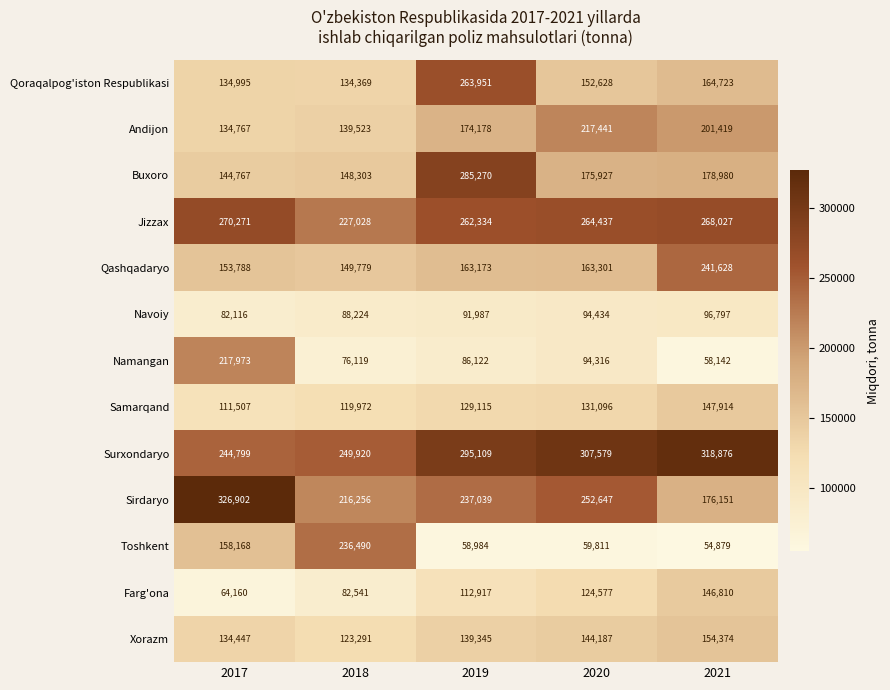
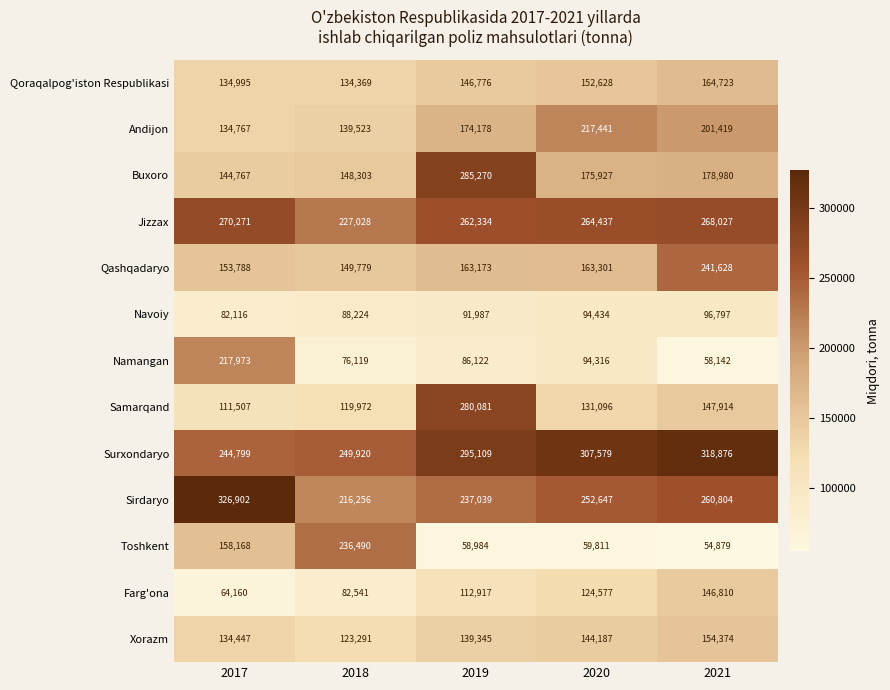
  {
    "Qoraqalpog'iston Respublikasi": {
      "2017": "134,995",
      "2018": "134,369",
-     "2019": "263,951",
+     "2019": "146,776",
      "2020": "152,628",
      "2021": "164,723"
    },
    "Andijon": {
      "2017": "134,767",
      "2018": "139,523",
      "2019": "174,178",
      "2020": "217,441",
      "2021": "201,419"
    },
    "Buxoro": {
      "2017": "144,767",
      "2018": "148,303",
      "2019": "285,270",
      "2020": "175,927",
      "2021": "178,980"
    },
    "Jizzax": {
      "2017": "270,271",
      "2018": "227,028",
      "2019": "262,334",
      "2020": "264,437",
      "2021": "268,027"
    },
    "Qashqadaryo": {
      "2017": "153,788",
      "2018": "149,779",
      "2019": "163,173",
      "2020": "163,301",
      "2021": "241,628"
    },
    "Navoiy": {
      "2017": "82,116",
      "2018": "88,224",
      "2019": "91,987",
      "2020": "94,434",
      "2021": "96,797"
    },
    "Namangan": {
      "2017": "217,973",
      "2018": "76,119",
      "2019": "86,122",
      "2020": "94,316",
      "2021": "58,142"
    },
    "Samarqand": {
      "2017": "111,507",
      "2018": "119,972",
-     "2019": "129,115",
+     "2019": "280,081",
      "2020": "131,096",
      "2021": "147,914"
    },
    "Surxondaryo": {
      "2017": "244,799",
      "2018": "249,920",
      "2019": "295,109",
      "2020": "307,579",
      "2021": "318,876"
    },
    "Sirdaryo": {
      "2017": "326,902",
      "2018": "216,256",
      "2019": "237,039",
      "2020": "252,647",
-     "2021": "176,151"
+     "2021": "260,804"
    },
    "Toshkent": {
      "2017": "158,168",
      "2018": "236,490",
      "2019": "58,984",
      "2020": "59,811",
      "2021": "54,879"
    },
    "Farg'ona": {
      "2017": "64,160",
      "2018": "82,541",
      "2019": "112,917",
      "2020": "124,577",
      "2021": "146,810"
    },
    "Xorazm": {
      "2017": "134,447",
      "2018": "123,291",
      "2019": "139,345",
      "2020": "144,187",
      "2021": "154,374"
    }
  }
